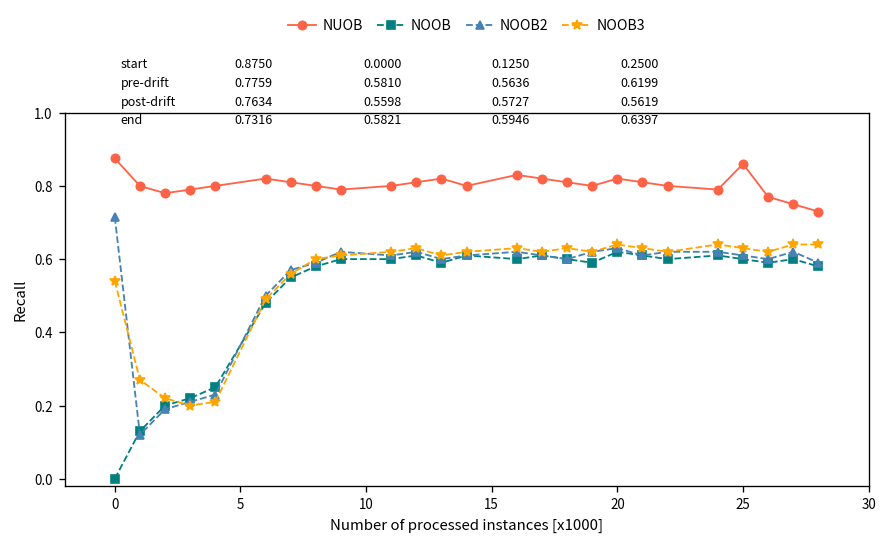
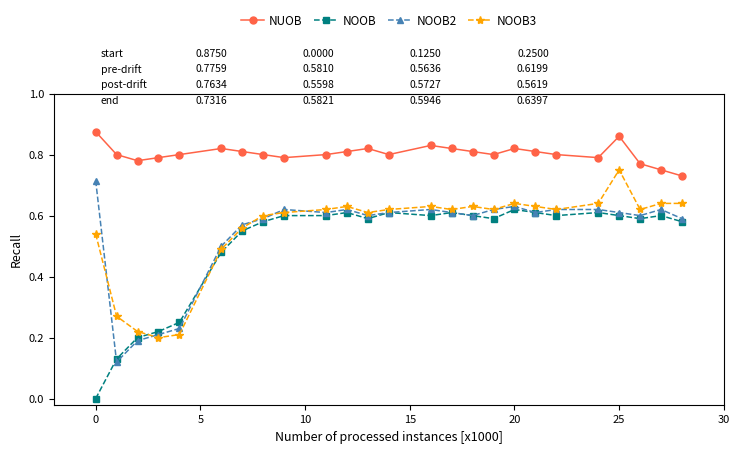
  {
    "NUOB": {
      "0": 0.88,
      "20": 0.82,
      "25": 0.86
    },
    "NOOB": {
      "0": 0.00,
      "20": 0.62,
      "25": 0.60
    },
    "NOOB2": {
      "0": 0.72,
      "20": 0.63,
      "25": 0.61
    },
    "NOOB3": {
      "0": 0.54,
      "20": 0.64,
-     "25": 0.63
+     "25": 0.75
    }
  }
